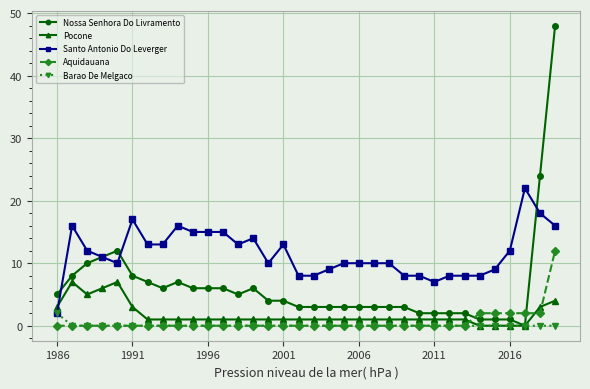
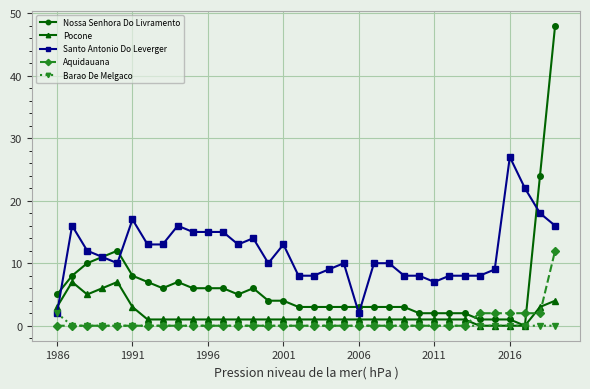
  {
    "Santo Antonio Do Leverger": {
      "1991": 17,
      "1996": 15,
      "2001": 13,
-     "2006": 10,
+     "2006": 2,
      "2011": 7,
-     "2016": 12
+     "2016": 27
    }
  }
